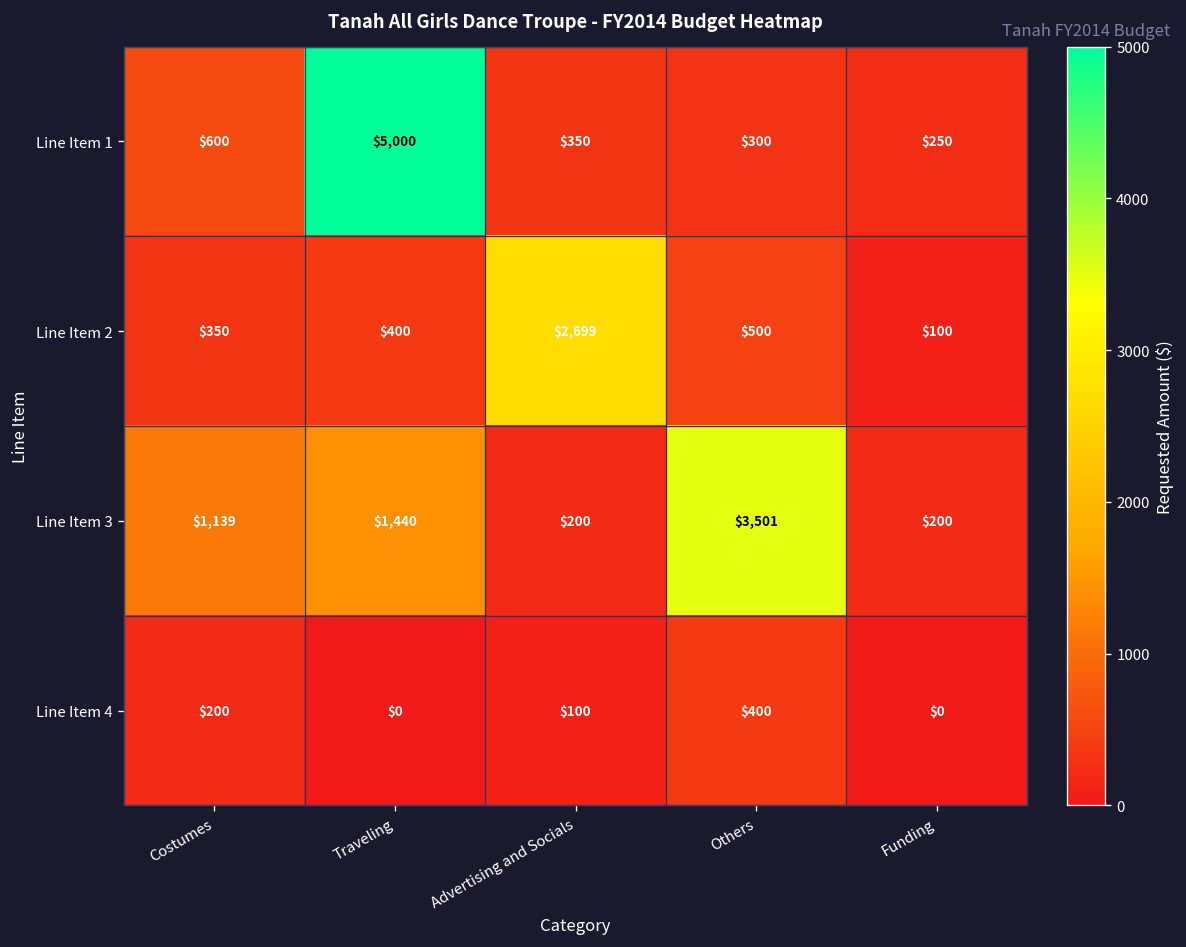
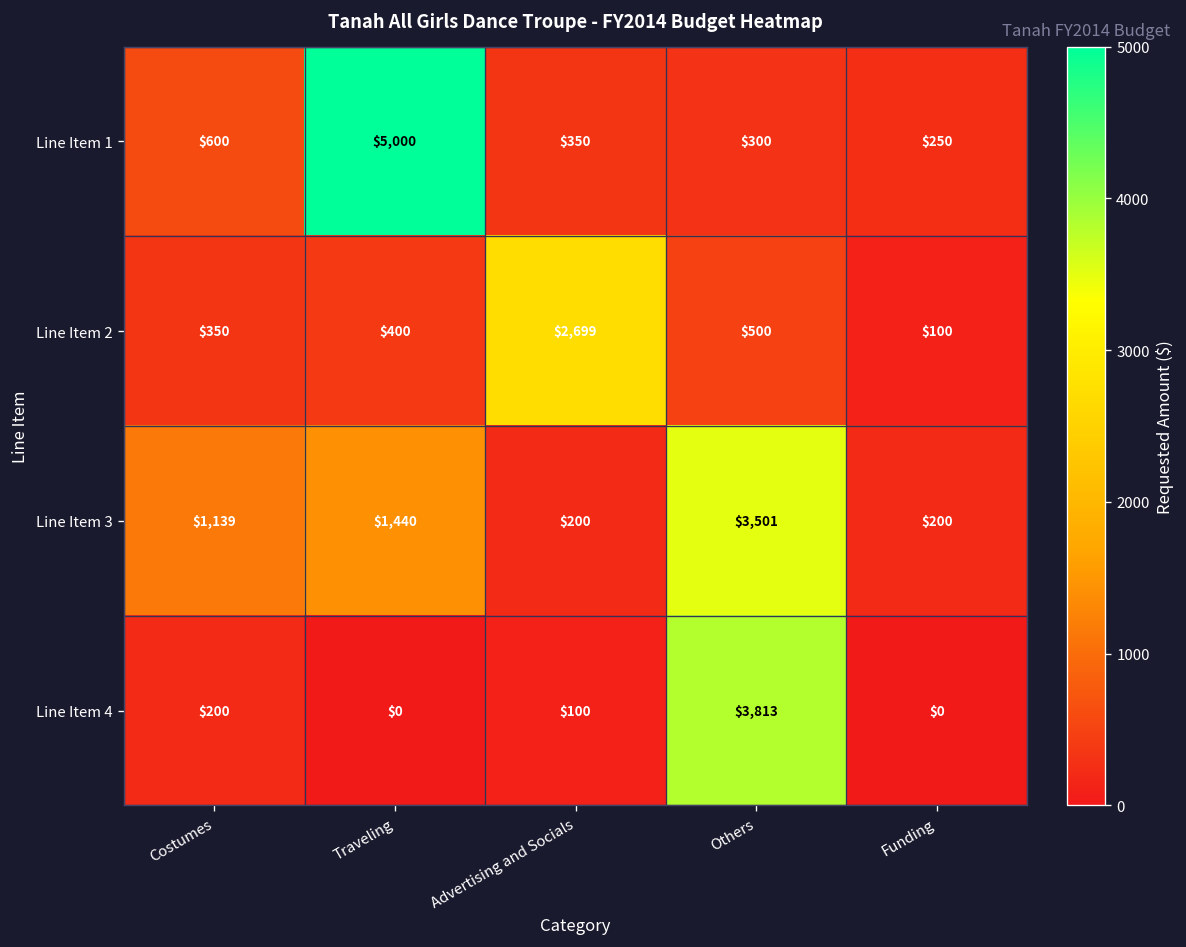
  {
    "Line Item 1": {
      "Costumes": "$600",
      "Traveling": "$5,000",
      "Advertising and Socials": "$350",
      "Others": "$300",
      "Funding": "$250"
    },
    "Line Item 2": {
      "Costumes": "$350",
      "Traveling": "$400",
      "Advertising and Socials": "$2,699",
      "Others": "$500",
      "Funding": "$100"
    },
    "Line Item 3": {
      "Costumes": "$1,139",
      "Traveling": "$1,440",
      "Advertising and Socials": "$200",
      "Others": "$3,501",
      "Funding": "$200"
    },
    "Line Item 4": {
      "Costumes": "$200",
      "Traveling": "$0",
      "Advertising and Socials": "$100",
-     "Others": "$400",
+     "Others": "$3,813",
      "Funding": "$0"
    }
  }
